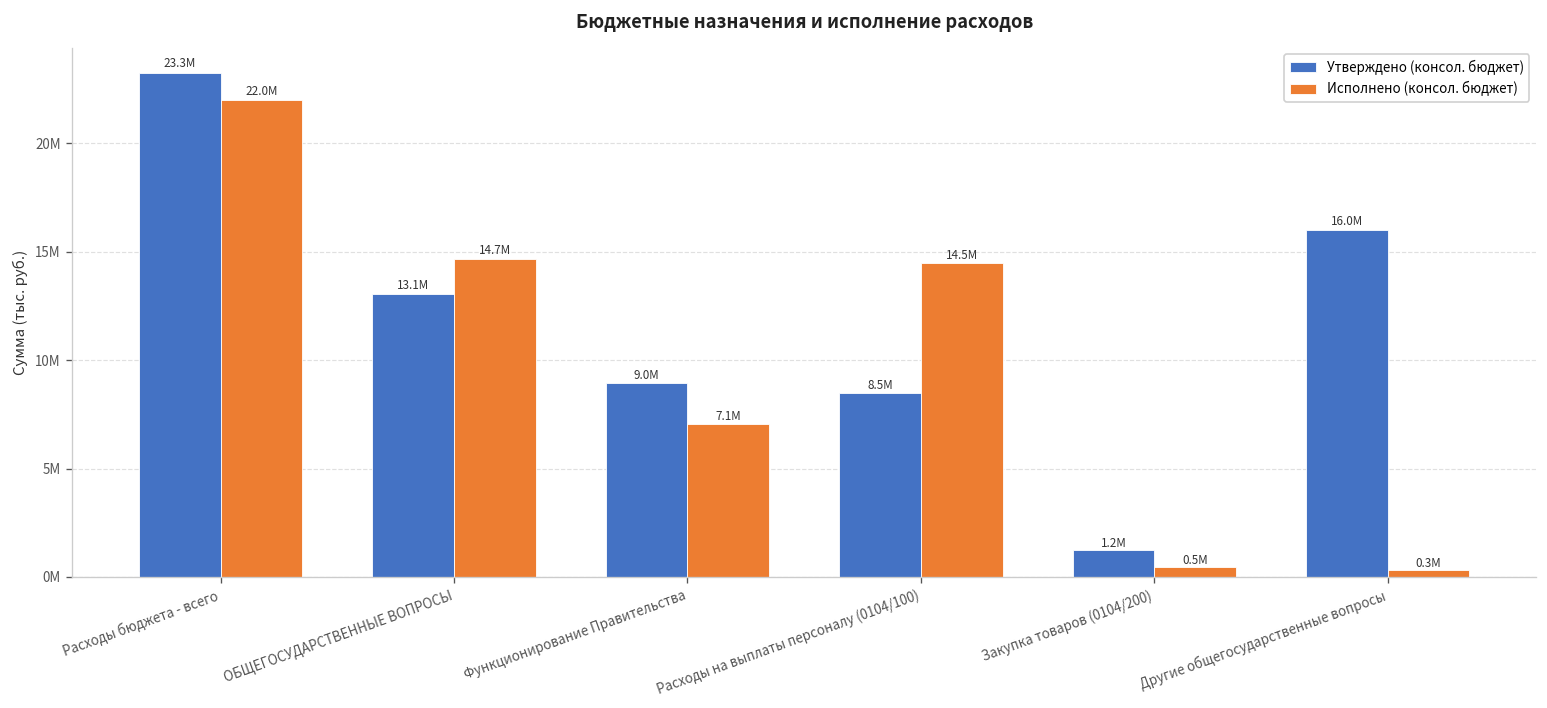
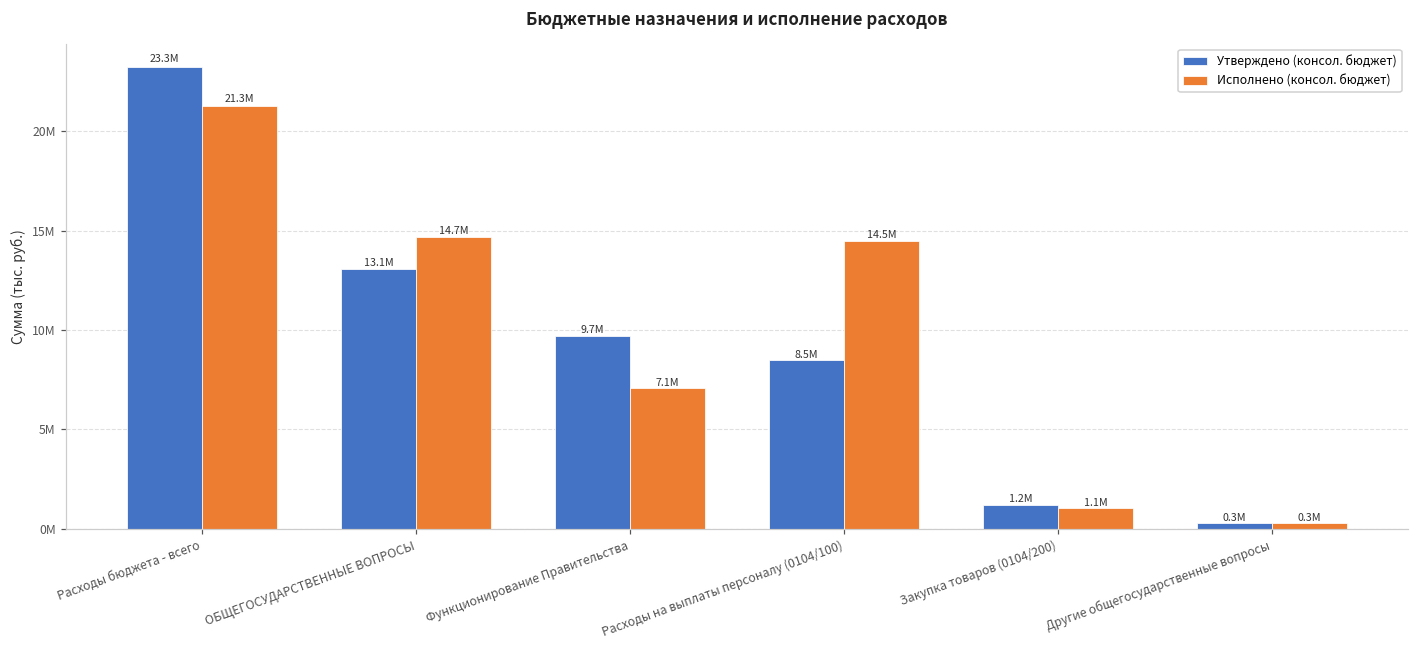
  {
    "Утверждено (консол. бюджет)": {
      "Расходы бюджета - всего": "23.3M",
      "ОБЩЕГОСУДАРСТВЕННЫЕ ВОПРОСЫ": "13.1M",
-     "Функционирование Правительства": "9.0M",
+     "Функционирование Правительства": "9.7M",
      "Расходы на выплаты персоналу (0104/100)": "8.5M",
      "Закупка товаров (0104/200)": "1.2M",
-     "Другие общегосударственные вопросы": "16.0M"
+     "Другие общегосударственные вопросы": "0.3M"
    },
    "Исполнено (консол. бюджет)": {
-     "Расходы бюджета - всего": "22.0M",
+     "Расходы бюджета - всего": "21.3M",
      "ОБЩЕГОСУДАРСТВЕННЫЕ ВОПРОСЫ": "14.7M",
      "Функционирование Правительства": "7.1M",
      "Расходы на выплаты персоналу (0104/100)": "14.5M",
-     "Закупка товаров (0104/200)": "0.5M",
+     "Закупка товаров (0104/200)": "1.1M",
      "Другие общегосударственные вопросы": "0.3M"
    }
  }
